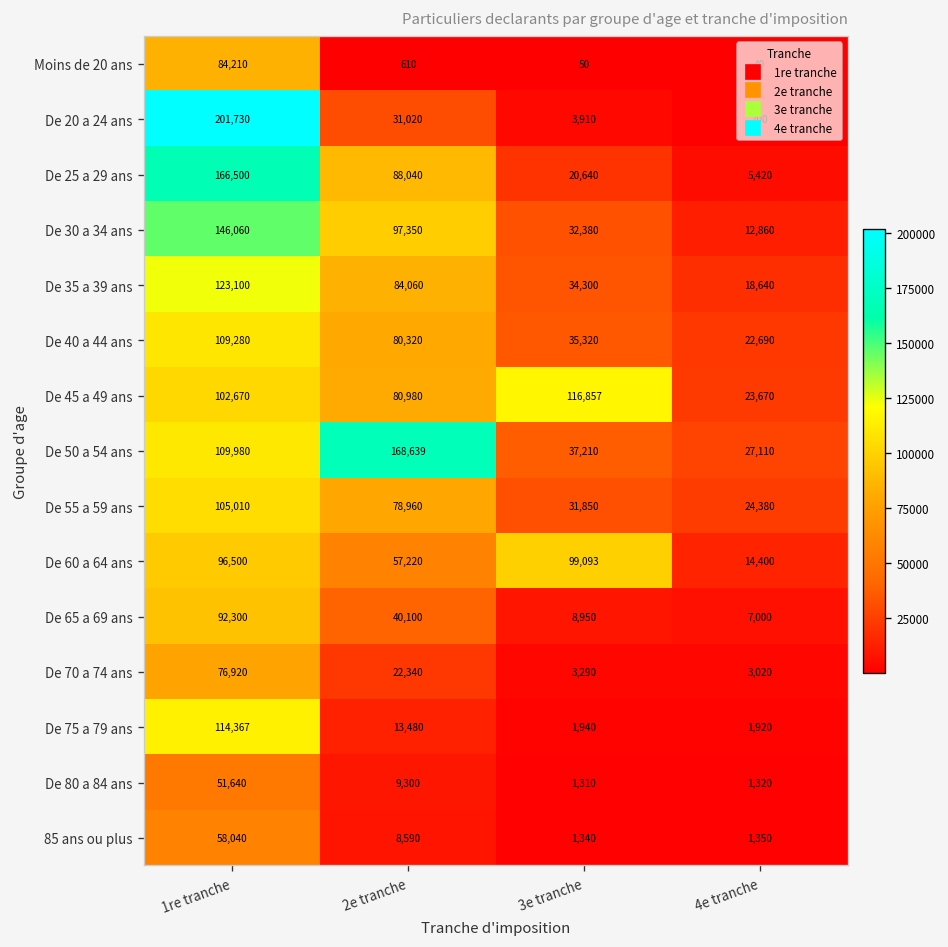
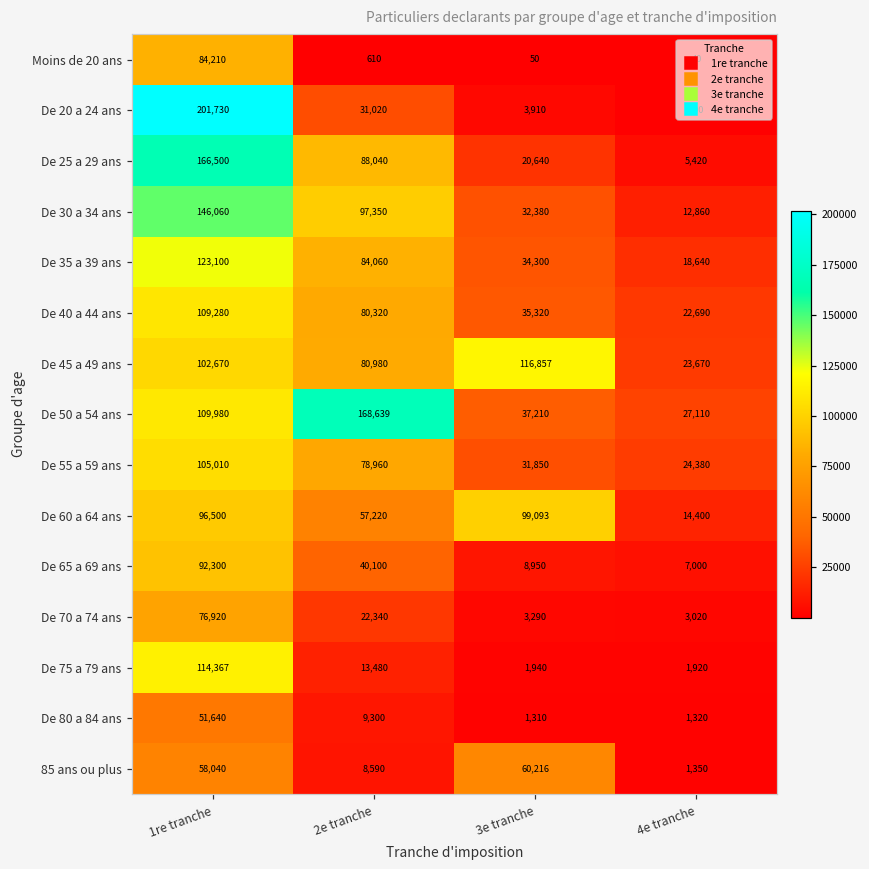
  {
    "Moins de 20 ans": {
      "1re tranche": "84,210",
      "2e tranche": "610",
      "3e tranche": "50"
    },
    "De 20 a 24 ans": {
      "1re tranche": "201,730",
      "2e tranche": "31,020",
      "3e tranche": "3,910"
    },
    "De 25 a 29 ans": {
      "1re tranche": "166,500",
      "2e tranche": "88,040",
      "3e tranche": "20,640",
      "4e tranche": "5,420"
    },
    "De 30 a 34 ans": {
      "1re tranche": "146,060",
      "2e tranche": "97,350",
      "3e tranche": "32,380",
      "4e tranche": "12,860"
    },
    "De 35 a 39 ans": {
      "1re tranche": "123,100",
      "2e tranche": "84,060",
      "3e tranche": "34,300",
      "4e tranche": "18,640"
    },
    "De 40 a 44 ans": {
      "1re tranche": "109,280",
      "2e tranche": "80,320",
      "3e tranche": "35,320",
      "4e tranche": "22,690"
    },
    "De 45 a 49 ans": {
      "1re tranche": "102,670",
      "2e tranche": "80,980",
      "3e tranche": "116,857",
      "4e tranche": "23,670"
    },
    "De 50 a 54 ans": {
      "1re tranche": "109,980",
      "2e tranche": "168,639",
      "3e tranche": "37,210",
      "4e tranche": "27,110"
    },
    "De 55 a 59 ans": {
      "1re tranche": "105,010",
      "2e tranche": "78,960",
      "3e tranche": "31,850",
      "4e tranche": "24,380"
    },
    "De 60 a 64 ans": {
      "1re tranche": "96,500",
      "2e tranche": "57,220",
      "3e tranche": "99,093",
      "4e tranche": "14,400"
    },
    "De 65 a 69 ans": {
      "1re tranche": "92,300",
      "2e tranche": "40,100",
      "3e tranche": "8,950",
      "4e tranche": "7,000"
    },
    "De 70 a 74 ans": {
      "1re tranche": "76,920",
      "2e tranche": "22,340",
      "3e tranche": "3,290",
      "4e tranche": "3,020"
    },
    "De 75 a 79 ans": {
      "1re tranche": "114,367",
      "2e tranche": "13,480",
      "3e tranche": "1,940",
      "4e tranche": "1,920"
    },
    "De 80 a 84 ans": {
      "1re tranche": "51,640",
      "2e tranche": "9,300",
      "3e tranche": "1,310",
      "4e tranche": "1,320"
    },
    "85 ans ou plus": {
      "1re tranche": "58,040",
      "2e tranche": "8,590",
-     "3e tranche": "1,340",
+     "3e tranche": "60,216",
      "4e tranche": "1,350"
    }
  }
